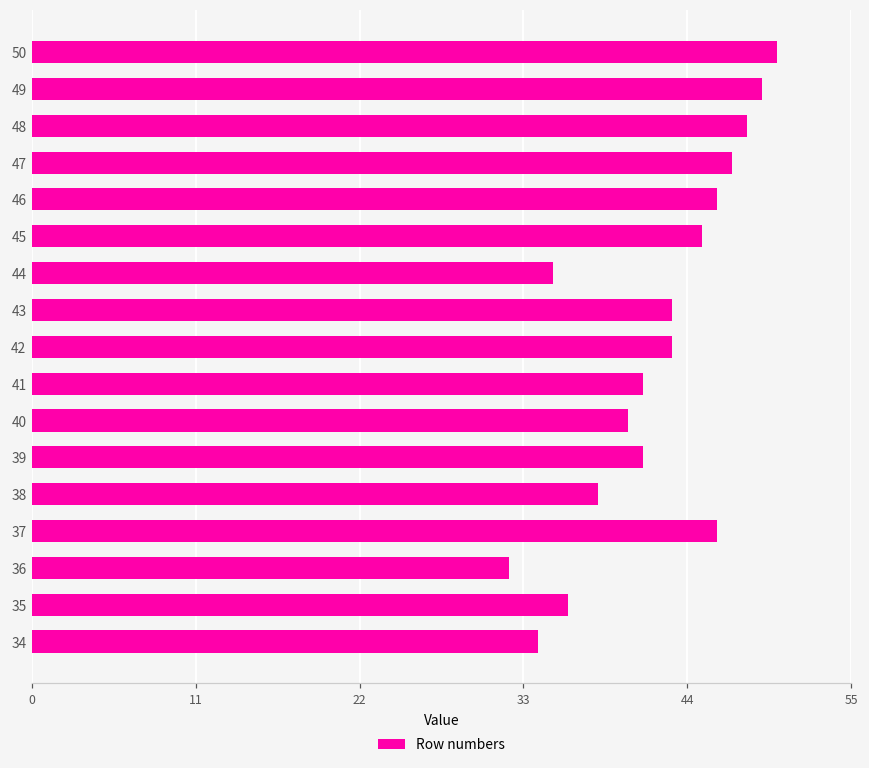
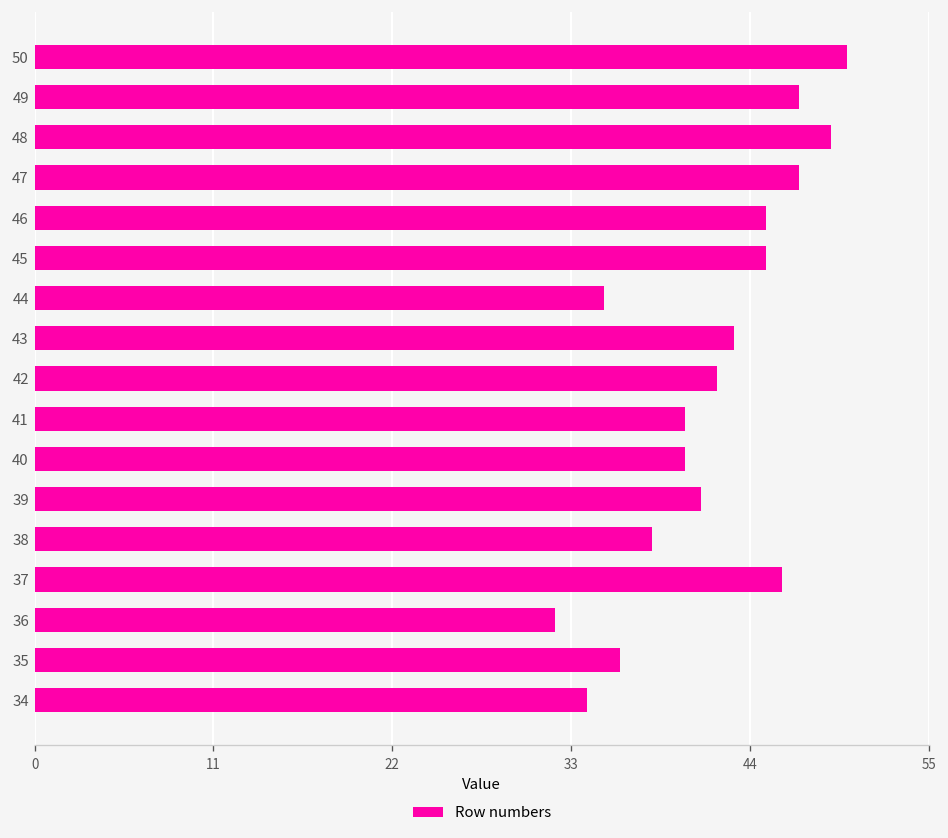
  {
    "50": 50,
-   "49": 49,
-   "48": 48,
+   "49": 47,
+   "48": 49,
    "47": 47,
-   "46": 46,
+   "46": 45,
    "45": 45,
    "44": 35,
    "43": 43,
-   "42": 43,
-   "41": 41,
+   "42": 42,
+   "41": 40,
    "40": 40,
    "39": 41,
    "38": 38,
    "37": 46,
    "36": 32,
    "35": 36,
    "34": 34
  }
